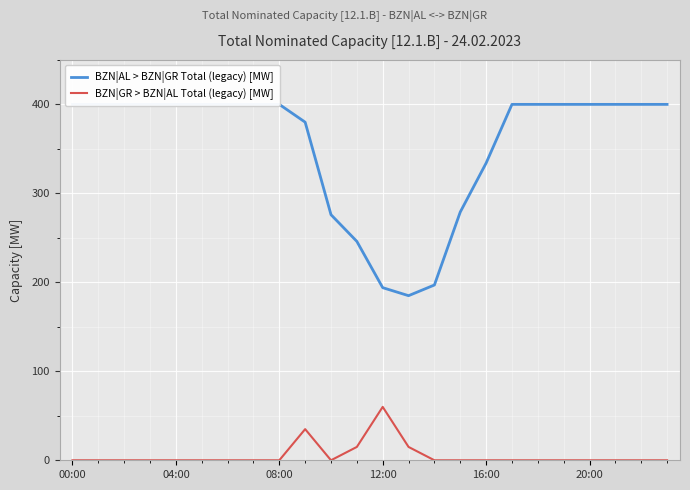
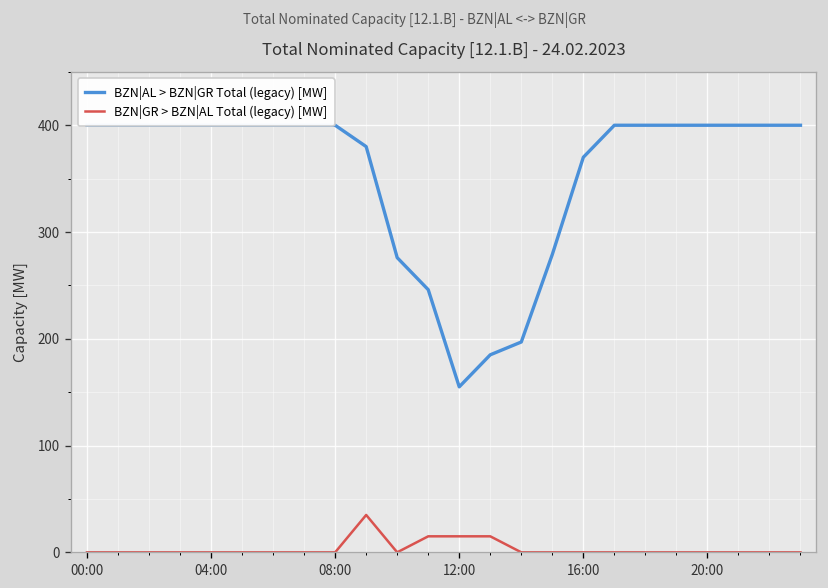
  {
    "BZN|AL > BZN|GR Total (legacy) [MW]": {
-     "12:00": 190,
-     "16:00": 330,
+     "12:00": 160,
+     "16:00": 370,
      "20:00": 400
    },
    "BZN|GR > BZN|AL Total (legacy) [MW]": {
      "00:00": 0,
      "04:00": 0,
      "08:00": 0,
-     "12:00": 60,
+     "12:00": 20,
      "16:00": 0,
      "20:00": 0
    }
  }
